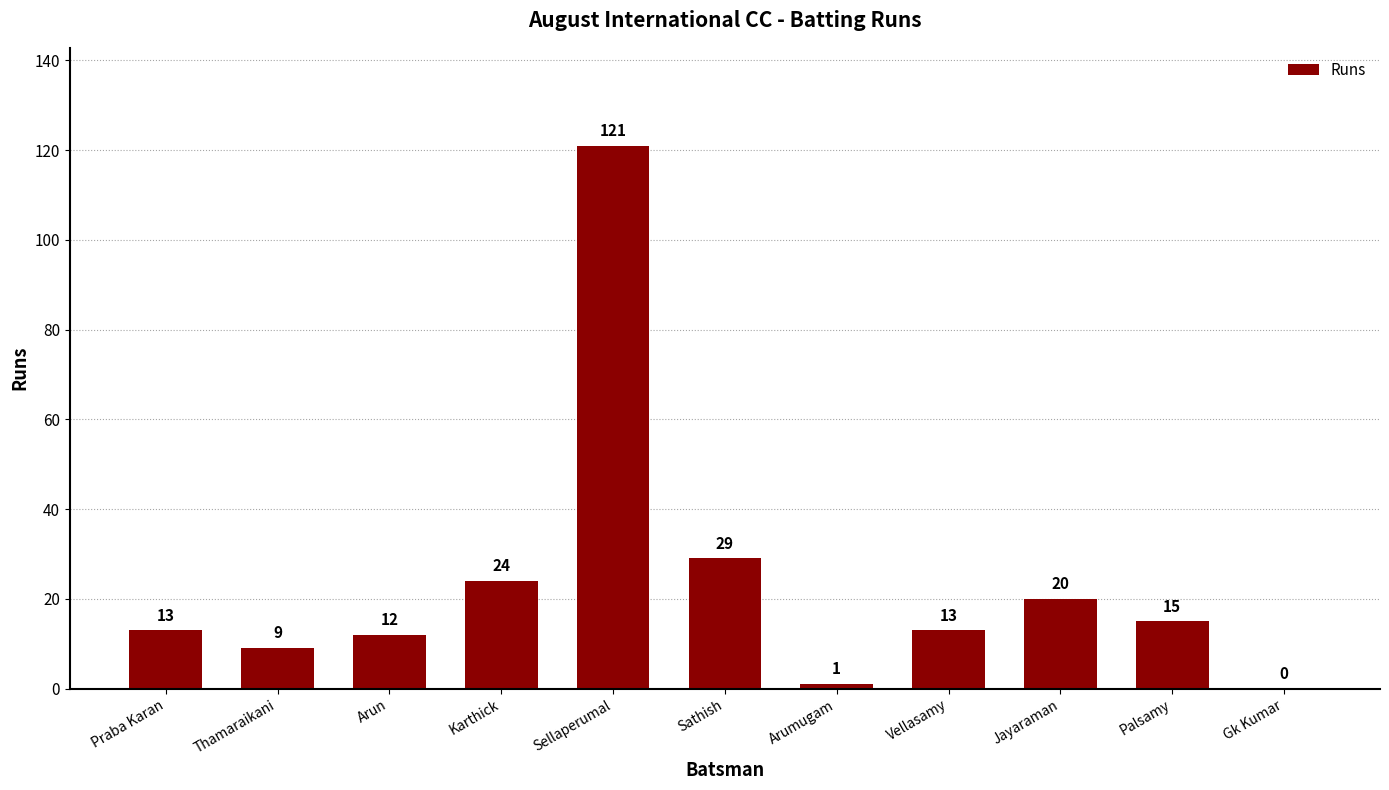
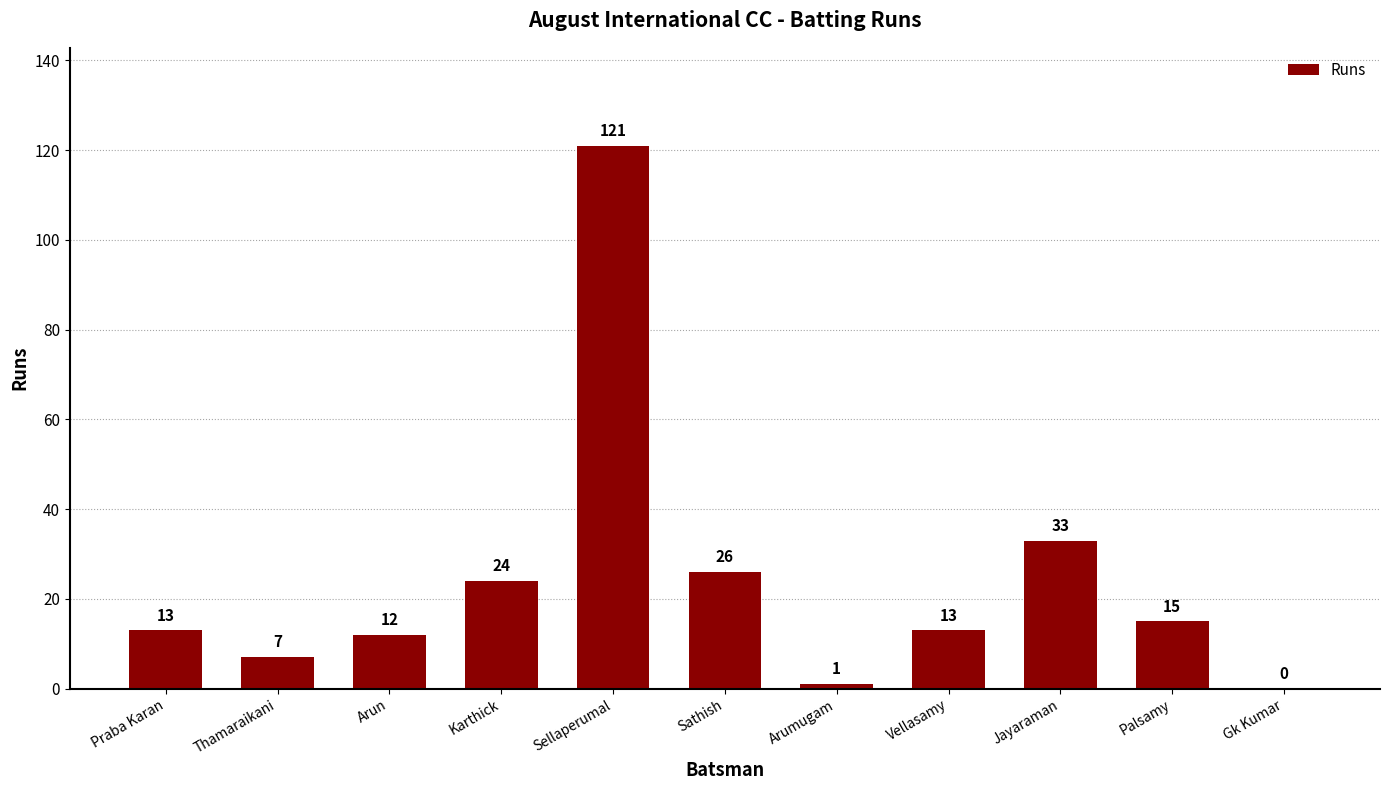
  {
    "Praba Karan": 13,
-   "Thamaraikani": 9,
+   "Thamaraikani": 7,
    "Arun": 12,
    "Karthick": 24,
    "Sellaperumal": 121,
-   "Sathish": 29,
+   "Sathish": 26,
    "Arumugam": 1,
    "Vellasamy": 13,
-   "Jayaraman": 20,
+   "Jayaraman": 33,
    "Palsamy": 15,
    "Gk Kumar": 0
  }
